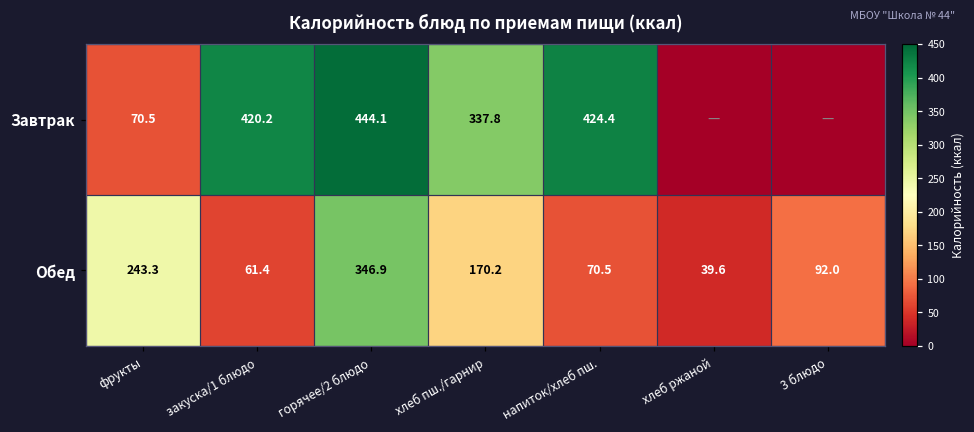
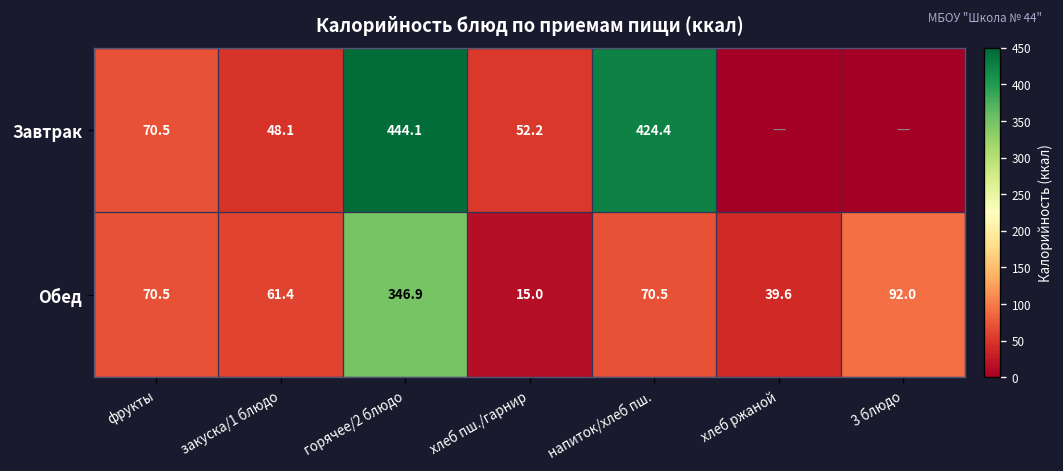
  {
    "Завтрак": {
      "фрукты": 70.5,
-     "закуска/1 блюдо": 420.2,
+     "закуска/1 блюдо": 48.1,
      "горячее/2 блюдо": 444.1,
-     "хлеб пш./гарнир": 337.8,
+     "хлеб пш./гарнир": 52.2,
      "напиток/хлеб пш.": 424.4
    },
    "Обед": {
-     "фрукты": 243.3,
+     "фрукты": 70.5,
      "закуска/1 блюдо": 61.4,
      "горячее/2 блюдо": 346.9,
-     "хлеб пш./гарнир": 170.2,
+     "хлеб пш./гарнир": 15.0,
      "напиток/хлеб пш.": 70.5,
      "хлеб ржаной": 39.6,
      "3 блюдо": 92.0
    }
  }
